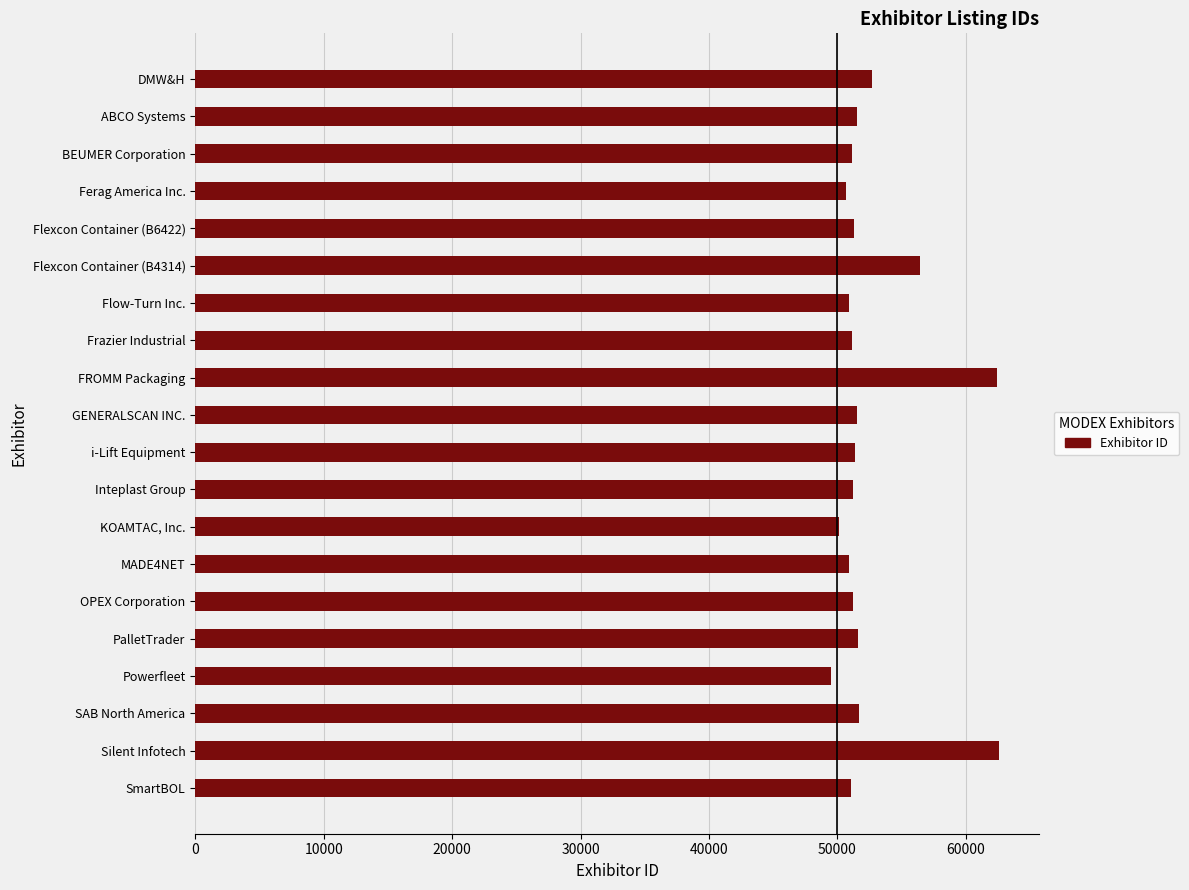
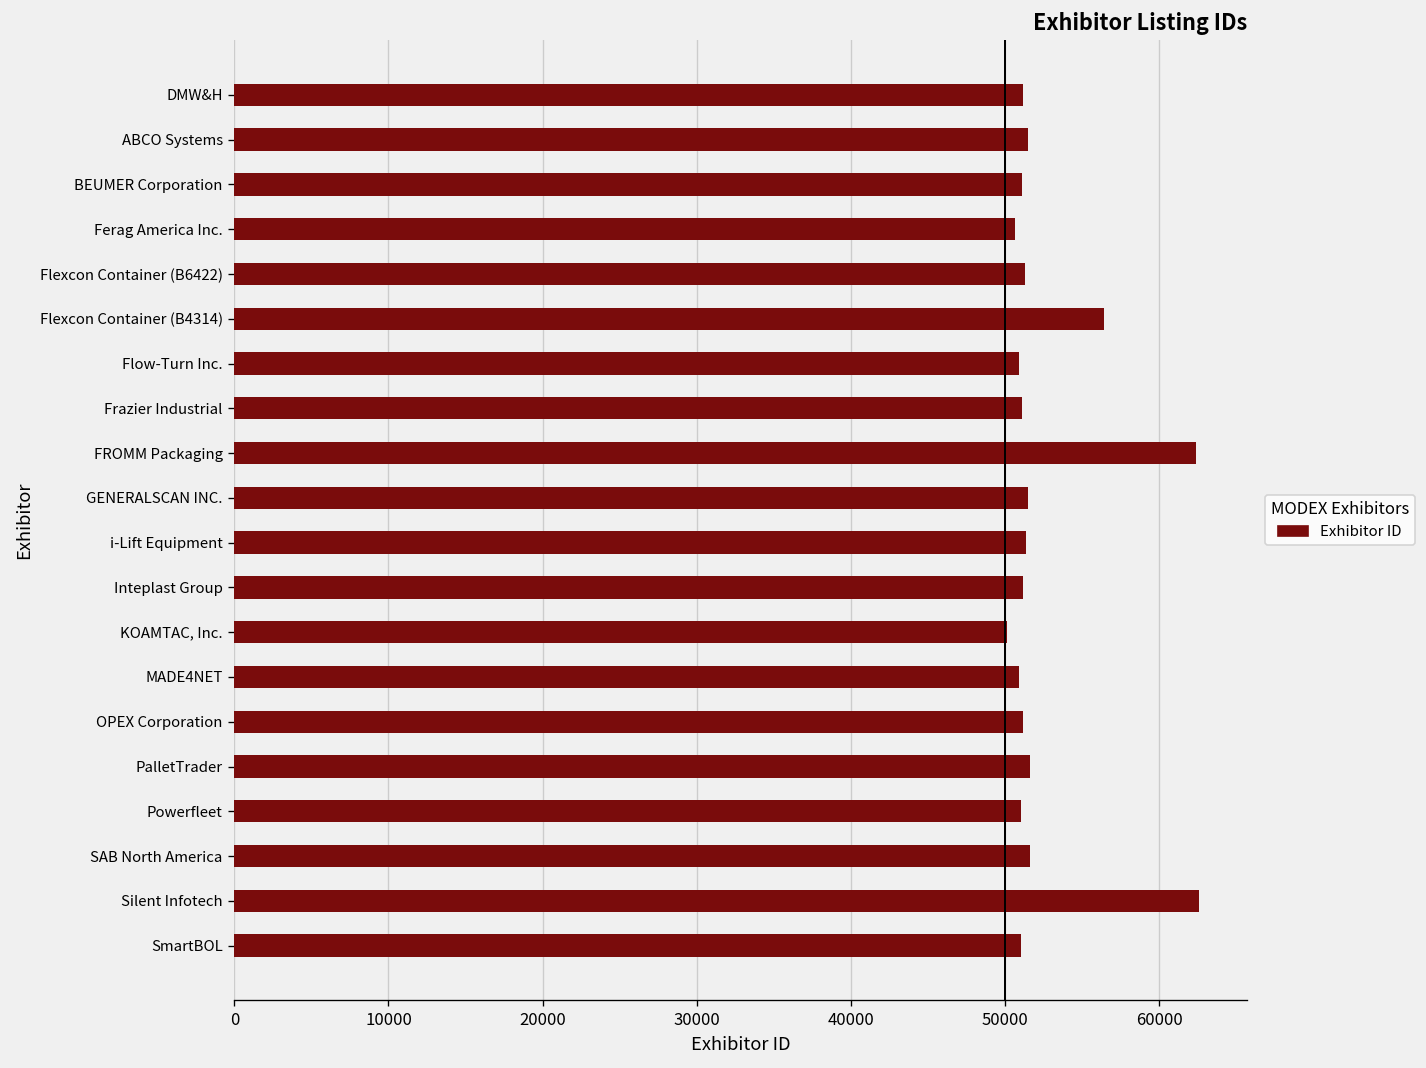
  {
-   "DMW&H": 52700,
+   "DMW&H": 51200,
    "ABCO Systems": 51500,
    "BEUMER Corporation": 51100,
    "Ferag America Inc.": 50600,
    "Flexcon Container (B6422)": 51300,
    "Flexcon Container (B4314)": 56400,
    "Flow-Turn Inc.": 50900,
    "Frazier Industrial": 51100,
    "FROMM Packaging": 62400,
    "GENERALSCAN INC.": 51500,
    "i-Lift Equipment": 51400,
    "Inteplast Group": 51200,
    "KOAMTAC, Inc.": 50100,
    "MADE4NET": 50900,
    "OPEX Corporation": 51200,
    "PalletTrader": 51600,
-   "Powerfleet": 49500,
+   "Powerfleet": 51100,
    "SAB North America": 51600,
    "Silent Infotech": 62600,
    "SmartBOL": 51000
  }
